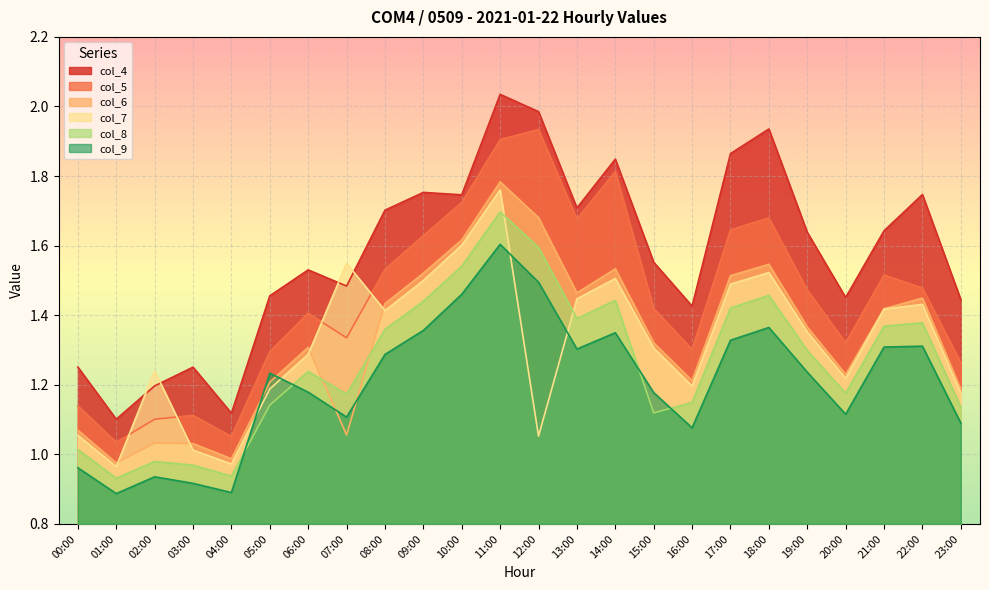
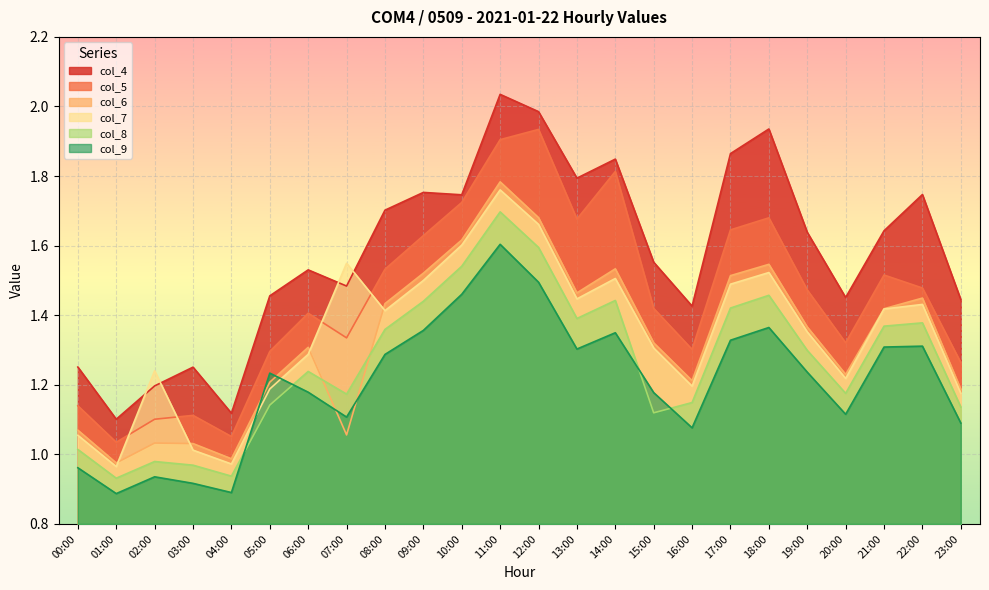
  {
    "col_4": {
      "00:00": 1.25,
      "01:00": 1.10,
      "02:00": 1.20,
      "03:00": 1.25,
      "04:00": 1.12,
      "05:00": 1.46,
      "06:00": 1.53,
      "07:00": 1.48,
      "08:00": 1.70,
      "09:00": 1.75,
      "10:00": 1.75,
      "11:00": 2.03,
      "12:00": 1.99,
-     "13:00": 1.71,
+     "13:00": 1.79,
      "14:00": 1.85,
      "15:00": 1.55,
      "16:00": 1.43,
      "17:00": 1.86,
      "18:00": 1.94,
      "19:00": 1.64,
      "20:00": 1.45,
      "21:00": 1.64,
      "22:00": 1.75,
      "23:00": 1.44
    },
    "col_5": {
      "00:00": 1.14,
      "01:00": 1.03,
      "02:00": 1.10,
      "03:00": 1.11,
      "04:00": 1.05,
      "05:00": 1.30,
      "06:00": 1.41,
      "07:00": 1.33,
      "08:00": 1.53,
      "09:00": 1.63,
      "10:00": 1.72,
      "11:00": 1.90,
      "12:00": 1.93,
      "13:00": 1.68,
      "14:00": 1.81,
      "15:00": 1.42,
      "16:00": 1.30,
      "17:00": 1.65,
      "18:00": 1.68,
      "19:00": 1.47,
      "20:00": 1.32,
      "21:00": 1.52,
      "22:00": 1.48,
      "23:00": 1.26
    },
    "col_6": {
      "00:00": 1.07,
      "01:00": 0.98,
      "02:00": 1.03,
      "03:00": 1.03,
      "04:00": 0.99,
      "05:00": 1.21,
      "06:00": 1.31,
      "07:00": 1.06,
      "08:00": 1.43,
      "09:00": 1.52,
      "10:00": 1.62,
      "11:00": 1.78,
      "12:00": 1.68,
      "13:00": 1.46,
      "14:00": 1.53,
      "15:00": 1.32,
      "16:00": 1.21,
      "17:00": 1.51,
      "18:00": 1.55,
      "19:00": 1.37,
      "20:00": 1.23,
      "22:00": 1.45,
      "23:00": 1.19
    },
    "col_7": {
      "00:00": 1.05,
      "01:00": 0.96,
      "02:00": 1.24,
      "03:00": 1.01,
      "04:00": 0.97,
      "05:00": 1.19,
      "06:00": 1.29,
      "07:00": 1.55,
      "08:00": 1.41,
      "09:00": 1.50,
      "10:00": 1.60,
      "11:00": 1.76,
-     "12:00": 1.05,
+     "12:00": 1.66,
      "13:00": 1.45,
      "14:00": 1.51,
      "15:00": 1.31,
      "16:00": 1.20,
      "17:00": 1.49,
      "18:00": 1.52,
      "19:00": 1.35,
      "20:00": 1.22,
      "22:00": 1.43,
      "23:00": 1.18
    },
    "col_8": {
      "00:00": 1.01,
      "01:00": 0.93,
      "02:00": 0.98,
      "03:00": 0.97,
      "04:00": 0.94,
      "05:00": 1.14,
      "06:00": 1.24,
      "07:00": 1.17,
      "08:00": 1.36,
      "09:00": 1.44,
      "10:00": 1.54,
      "11:00": 1.70,
      "12:00": 1.59,
      "13:00": 1.39,
      "14:00": 1.44,
      "15:00": 1.12,
      "16:00": 1.15,
      "17:00": 1.42,
      "18:00": 1.46,
      "19:00": 1.30,
      "20:00": 1.18,
      "21:00": 1.37,
      "22:00": 1.38,
      "23:00": 1.14
    },
    "col_9": {
      "00:00": 0.96,
      "01:00": 0.89,
      "02:00": 0.94,
      "03:00": 0.92,
      "04:00": 0.89,
      "05:00": 1.23,
      "06:00": 1.18,
      "07:00": 1.11,
      "08:00": 1.29,
      "09:00": 1.36,
      "10:00": 1.46,
      "11:00": 1.60,
      "12:00": 1.49,
      "13:00": 1.30,
      "14:00": 1.35,
      "15:00": 1.18,
      "16:00": 1.08,
      "17:00": 1.33,
      "18:00": 1.36,
      "19:00": 1.24,
      "20:00": 1.12,
      "21:00": 1.31,
      "22:00": 1.31,
      "23:00": 1.09
    }
  }
